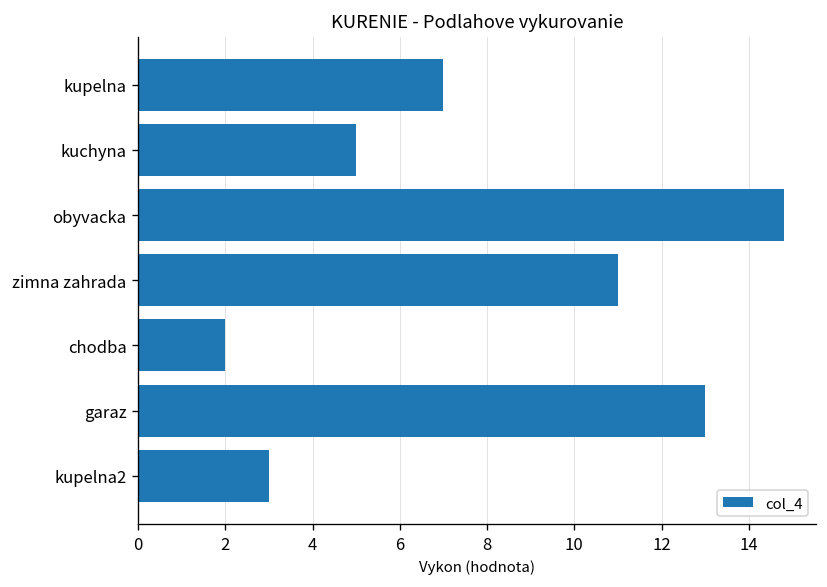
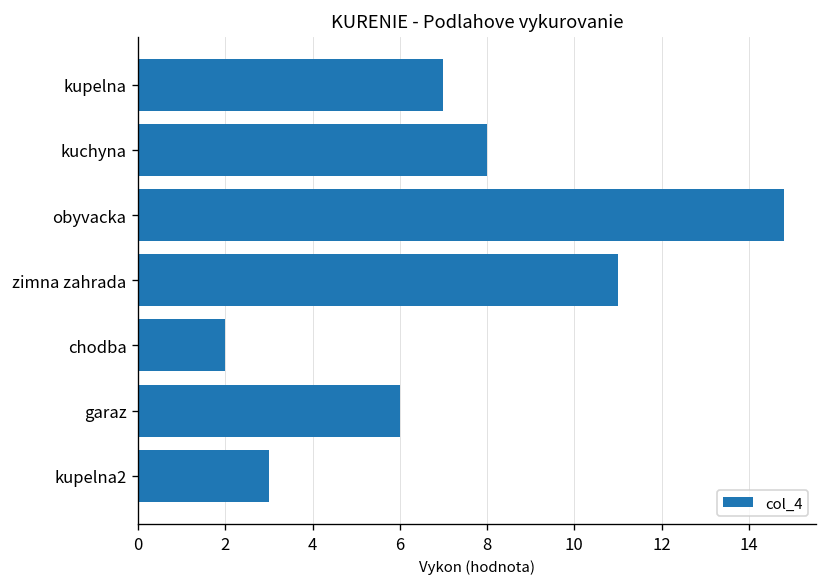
  {
    "kupelna": 7,
-   "kuchyna": 5,
+   "kuchyna": 8,
    "obyvacka": 14.8,
    "zimna zahrada": 11,
    "chodba": 2,
-   "garaz": 13,
+   "garaz": 6,
    "kupelna2": 3
  }
